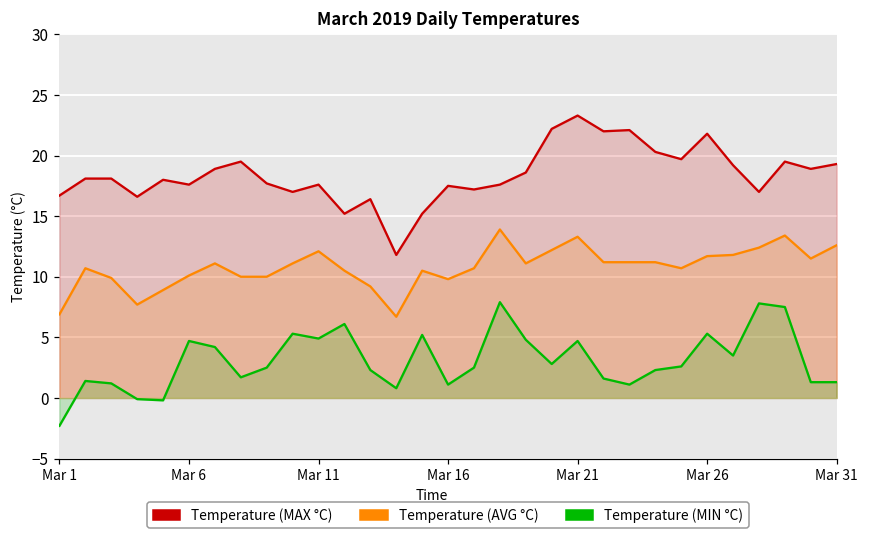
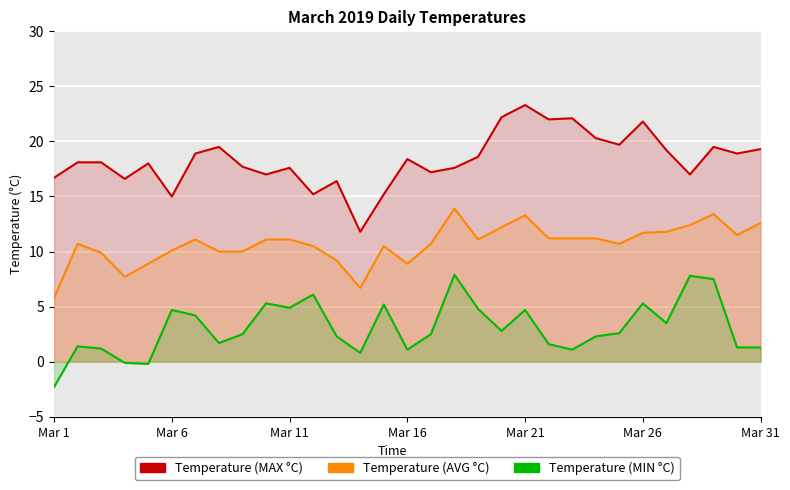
  {
    "Temperature (MAX °C)": {
      "Mar 1": 16.7,
-     "Mar 6": 17.6,
+     "Mar 6": 15.0,
      "Mar 11": 17.6,
-     "Mar 16": 17.5,
+     "Mar 16": 18.4,
      "Mar 21": 23.3,
      "Mar 26": 21.8,
      "Mar 31": 19.3
    },
    "Temperature (AVG °C)": {
-     "Mar 1": 6.9,
+     "Mar 1": 5.8,
      "Mar 6": 10.1,
-     "Mar 11": 12.1,
-     "Mar 16": 9.8,
+     "Mar 11": 11.1,
+     "Mar 16": 8.9,
      "Mar 21": 13.3,
      "Mar 26": 11.7,
      "Mar 31": 12.6
    }
  }
